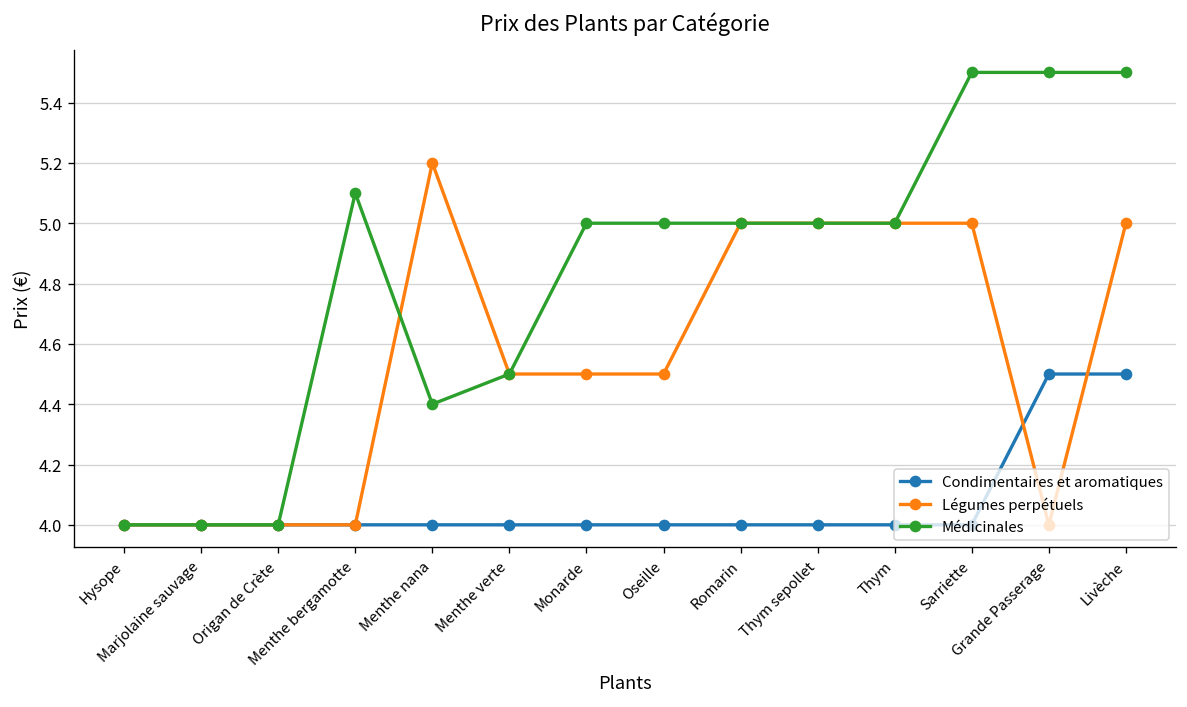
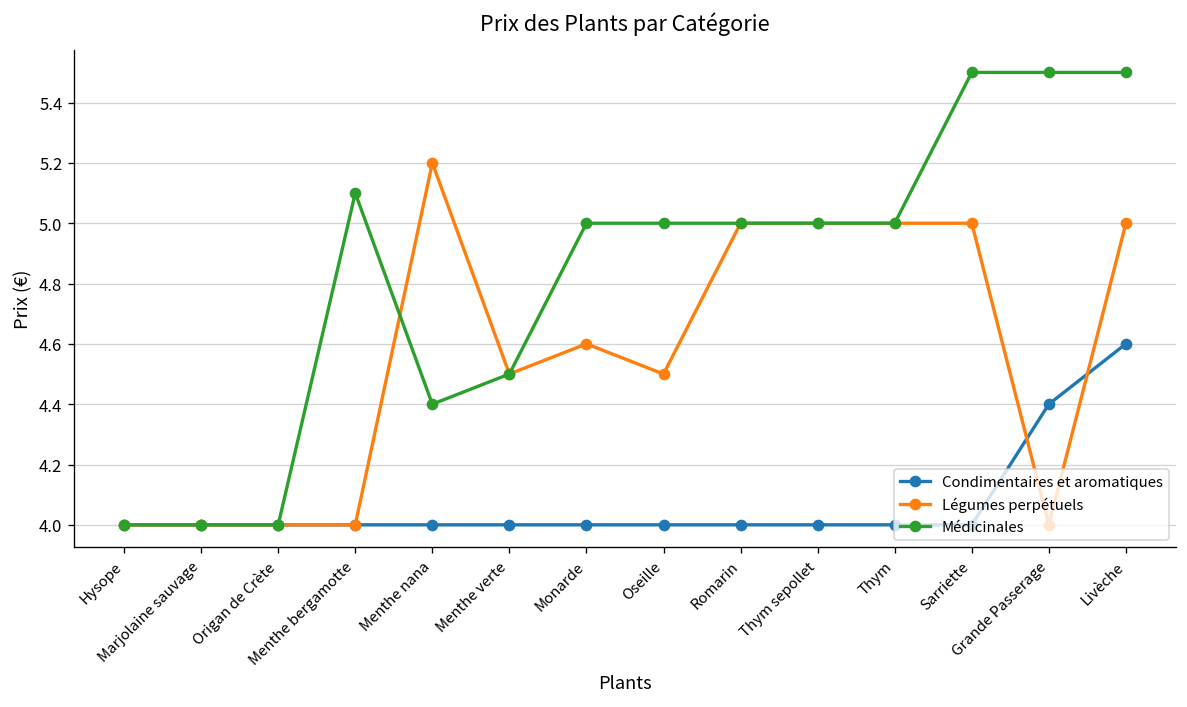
  {
    "Condimentaires et aromatiques": {
      "Menthe nana": 4.0,
      "Menthe verte": 4.0,
      "Monarde": 4.0,
      "Oseille": 4.0,
      "Romarin": 4.0,
      "Thym sepollet": 4.0,
-     "Grande Passerage": 4.5,
-     "Livèche": 4.5
+     "Grande Passerage": 4.4,
+     "Livèche": 4.6
    },
    "Légumes perpétuels": {
      "Menthe nana": 5.2,
-     "Monarde": 4.5,
+     "Monarde": 4.6,
      "Oseille": 4.5,
      "Sarriette": 5.0,
      "Livèche": 5.0
    },
    "Médicinales": {
      "Menthe bergamotte": 5.1,
      "Menthe nana": 4.4,
      "Monarde": 5.0,
      "Oseille": 5.0,
      "Sarriette": 5.5,
      "Grande Passerage": 5.5,
      "Livèche": 5.5
    }
  }
